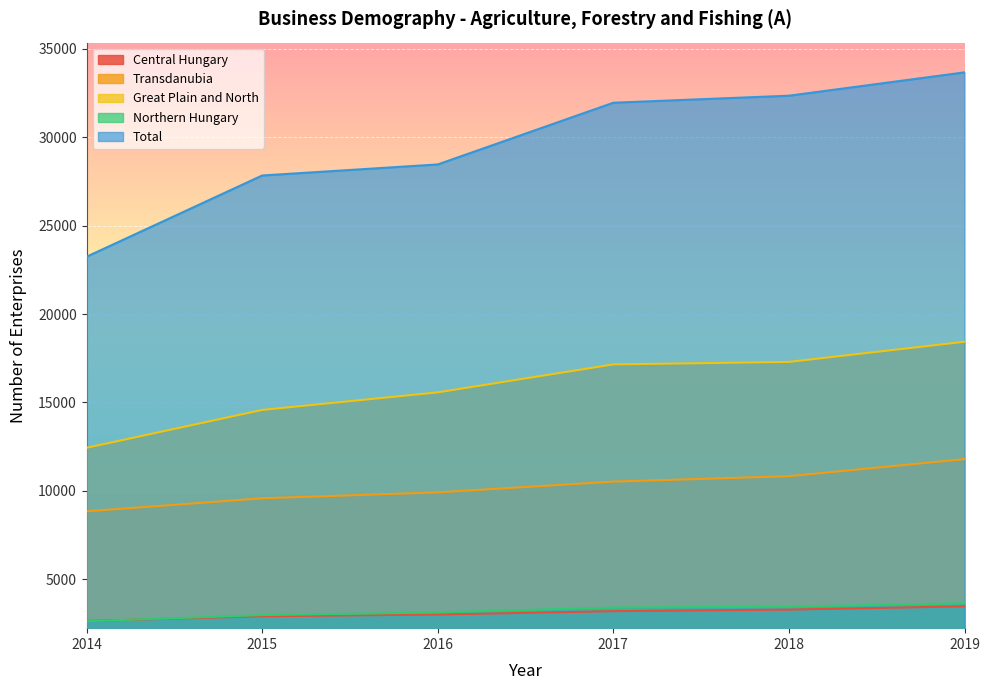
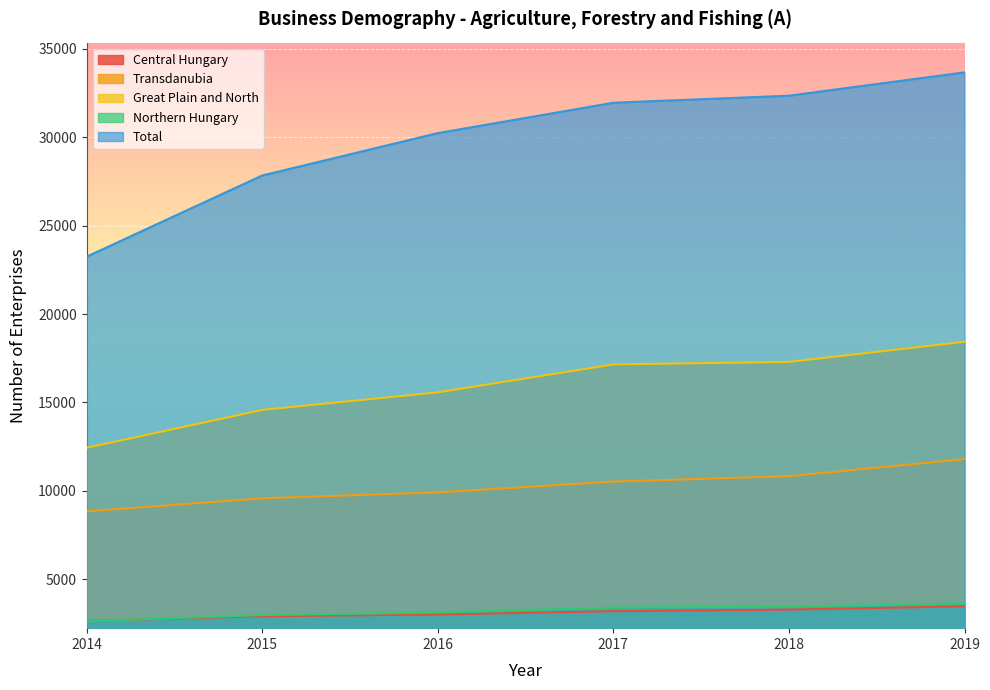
  {
    "Central Hungary": {
      "2017": 3200,
      "2018": 3300,
      "2019": 3500
    },
    "Northern Hungary": {
      "2017": 3400,
      "2018": 3400,
      "2019": 3600
    },
    "Total": {
      "2014": 23200,
      "2015": 27800,
-     "2016": 28500,
+     "2016": 30200,
      "2017": 32000,
      "2018": 32400,
      "2019": 33700
    }
  }
